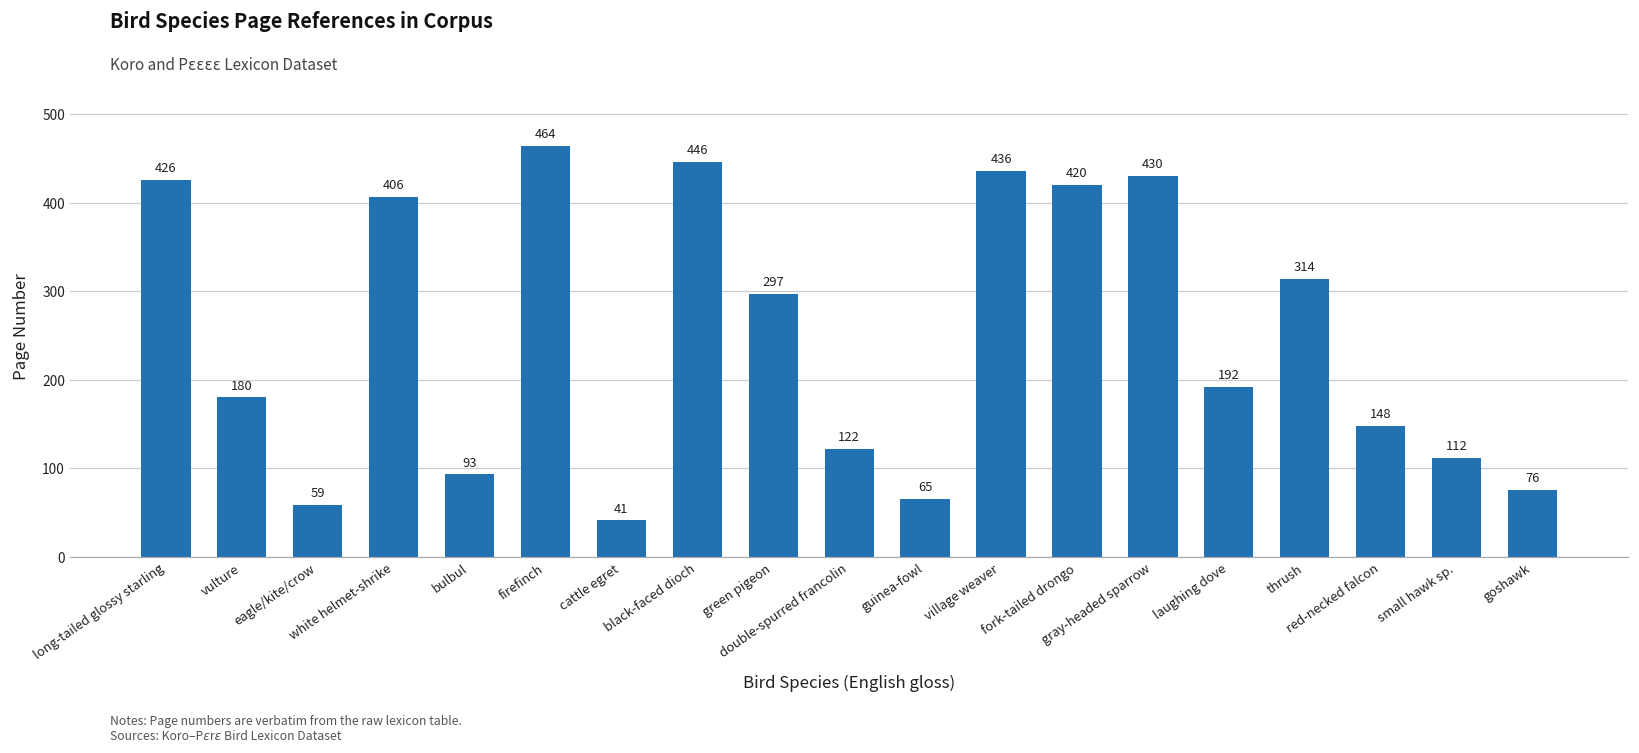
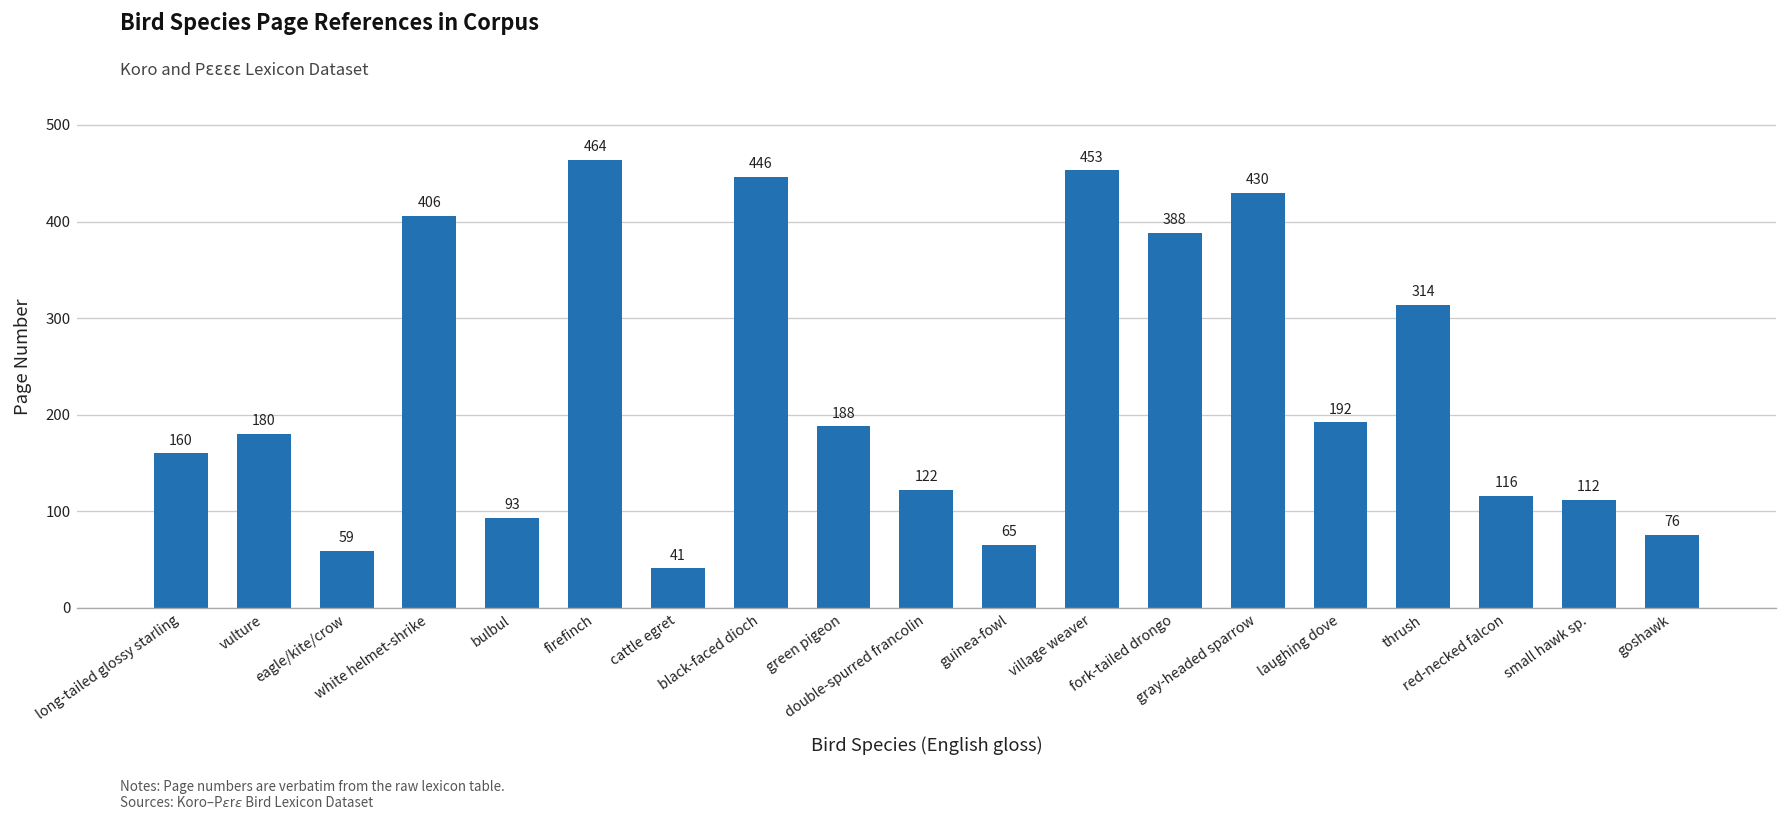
  {
-   "long-tailed glossy starling": 426,
+   "long-tailed glossy starling": 160,
    "vulture": 180,
    "eagle/kite/crow": 59,
    "white helmet-shrike": 406,
    "bulbul": 93,
    "firefinch": 464,
    "cattle egret": 41,
    "black-faced dioch": 446,
-   "green pigeon": 297,
+   "green pigeon": 188,
    "double-spurred francolin": 122,
    "guinea-fowl": 65,
-   "village weaver": 436,
-   "fork-tailed drongo": 420,
+   "village weaver": 453,
+   "fork-tailed drongo": 388,
    "gray-headed sparrow": 430,
    "laughing dove": 192,
    "thrush": 314,
-   "red-necked falcon": 148,
+   "red-necked falcon": 116,
    "small hawk sp.": 112,
    "goshawk": 76
  }
